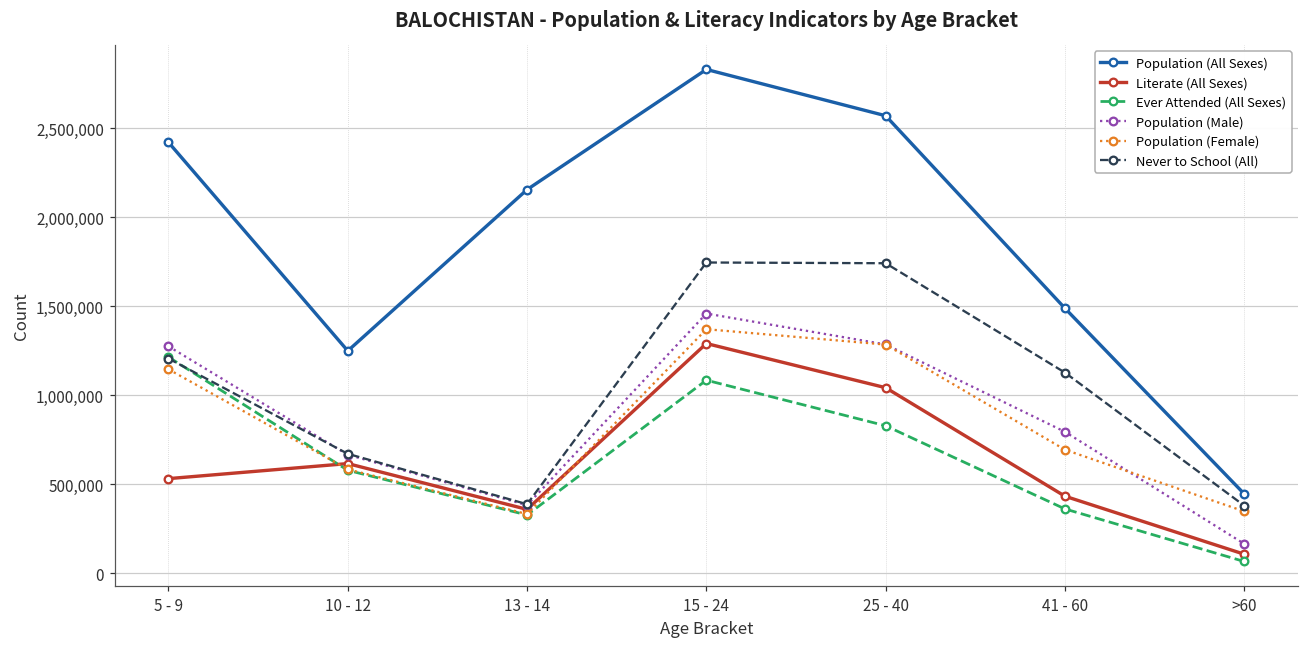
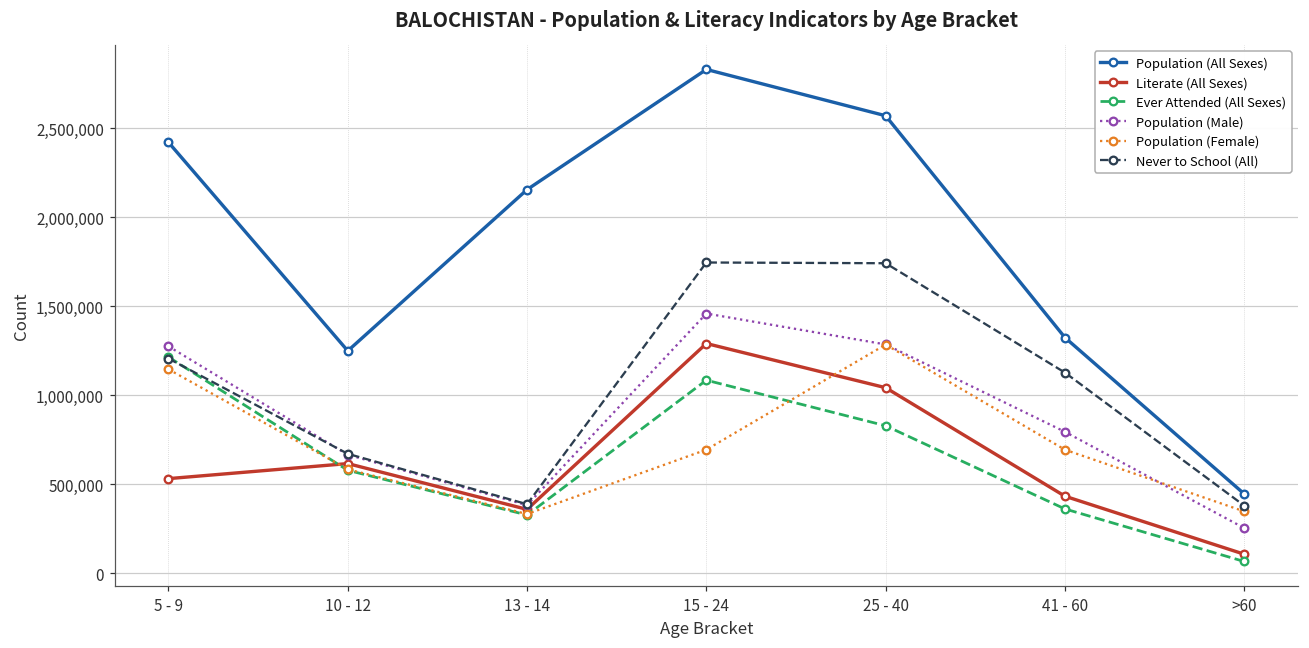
  {
    "Population (All Sexes)": {
      "5 - 9": "2,420,000",
      "10 - 12": "1,250,000",
      "13 - 14": "2,150,000",
      "15 - 24": "2,830,000",
      "25 - 40": "2,570,000",
-     "41 - 60": "1,490,000",
+     "41 - 60": "1,320,000",
      ">60": "450,000"
    },
    "Literate (All Sexes)": {
      "5 - 9": "530,000",
      "10 - 12": "620,000",
      "13 - 14": "360,000",
      "15 - 24": "1,290,000",
      "25 - 40": "1,040,000",
      "41 - 60": "430,000",
      ">60": "110,000"
    },
    "Ever Attended (All Sexes)": {
      "15 - 24": "1,080,000",
      "25 - 40": "830,000",
      "41 - 60": "360,000",
      ">60": "70,000"
    },
    "Population (Male)": {
      "5 - 9": "1,270,000",
      "15 - 24": "1,460,000",
      "41 - 60": "790,000",
-     ">60": "170,000"
+     ">60": "250,000"
    },
    "Population (Female)": {
      "5 - 9": "1,150,000",
-     "15 - 24": "1,370,000",
+     "15 - 24": "690,000",
      "41 - 60": "690,000",
      ">60": "350,000"
    },
    "Never to School (All)": {
      "15 - 24": "1,740,000",
      "25 - 40": "1,740,000",
      "41 - 60": "1,130,000",
      ">60": "380,000"
    }
  }
